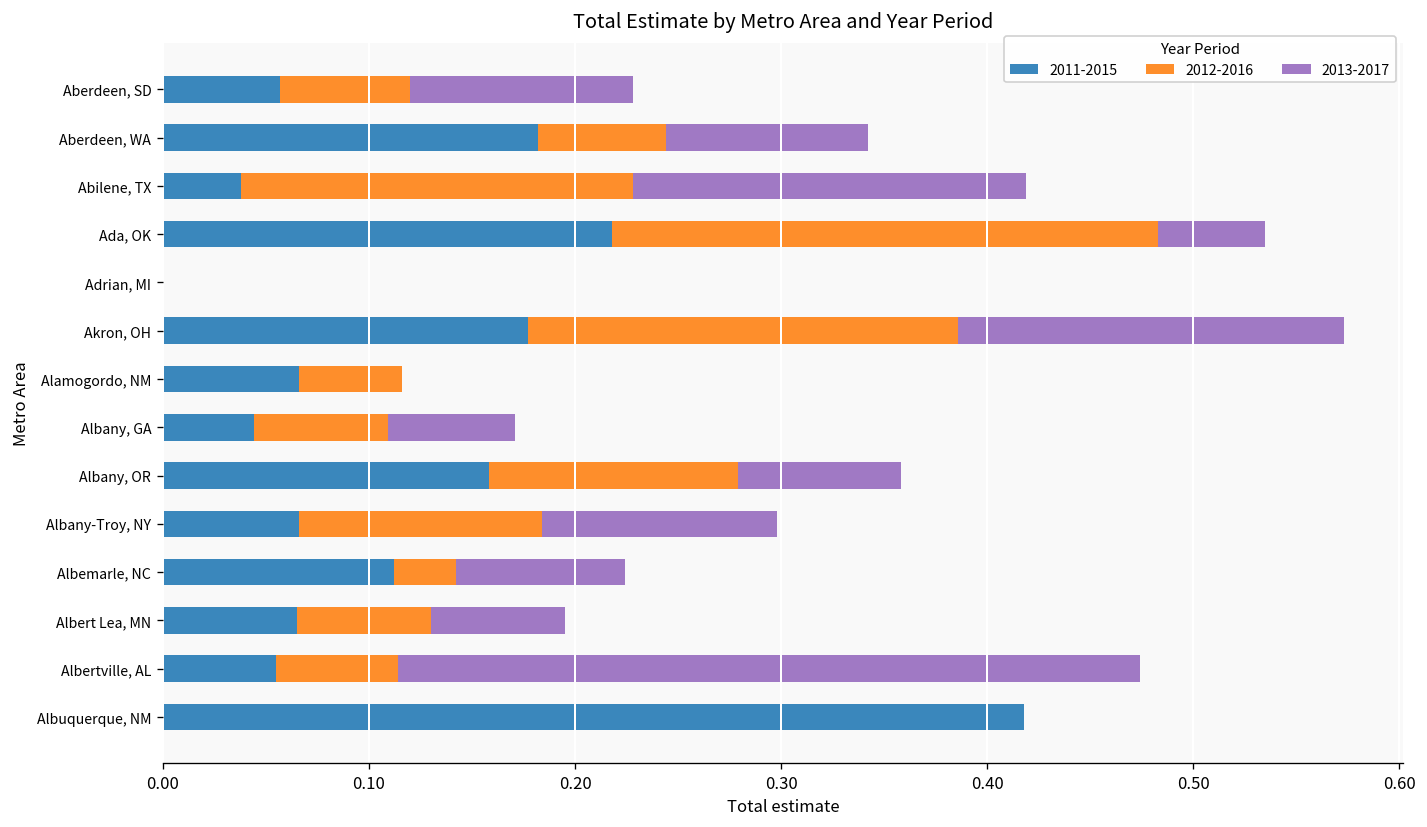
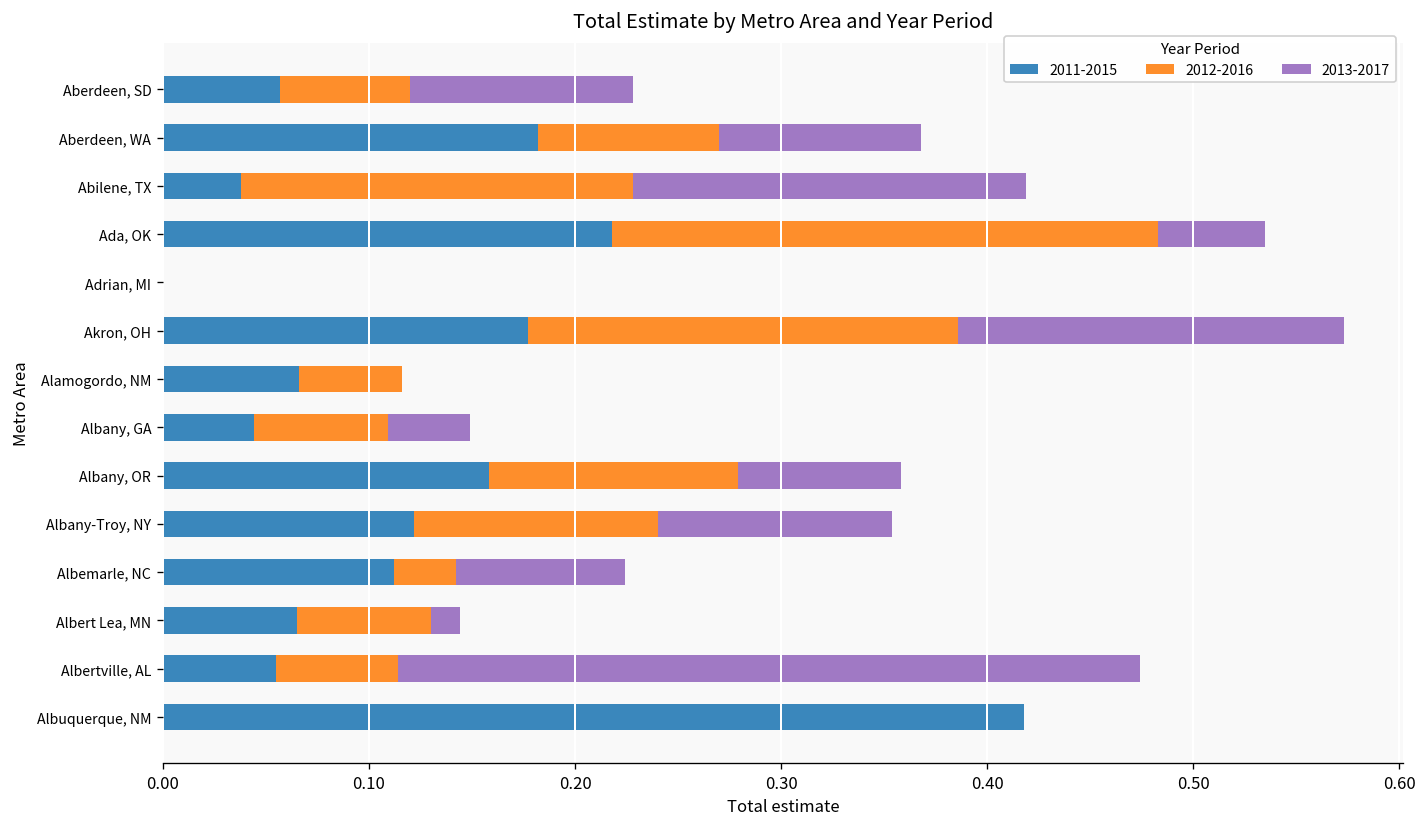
  {
    "2011-2015": {
      "Aberdeen, SD": 0.057,
      "Aberdeen, WA": 0.182,
      "Abilene, TX": 0.038,
      "Ada, OK": 0.218,
      "Adrian, MI": 0.000,
      "Akron, OH": 0.177,
      "Alamogordo, NM": 0.066,
      "Albany, GA": 0.044,
      "Albany, OR": 0.158,
-     "Albany-Troy, NY": 0.066,
+     "Albany-Troy, NY": 0.122,
      "Albemarle, NC": 0.112,
      "Albert Lea, MN": 0.065,
      "Albertville, AL": 0.055,
      "Albuquerque, NM": 0.418
    },
    "2012-2016": {
      "Aberdeen, SD": 0.063,
-     "Aberdeen, WA": 0.062,
+     "Aberdeen, WA": 0.088,
      "Abilene, TX": 0.190,
      "Ada, OK": 0.265,
      "Adrian, MI": 0.000,
      "Akron, OH": 0.209,
      "Alamogordo, NM": 0.050,
      "Albany, GA": 0.065,
      "Albany, OR": 0.121,
      "Albany-Troy, NY": 0.118,
      "Albemarle, NC": 0.030,
      "Albert Lea, MN": 0.065,
      "Albertville, AL": 0.059,
      "Albuquerque, NM": 0.000
    },
    "2013-2017": {
      "Aberdeen, SD": 0.108,
      "Aberdeen, WA": 0.098,
      "Abilene, TX": 0.191,
      "Ada, OK": 0.052,
      "Adrian, MI": 0.000,
      "Akron, OH": 0.187,
      "Alamogordo, NM": 0.000,
-     "Albany, GA": 0.062,
+     "Albany, GA": 0.040,
      "Albany, OR": 0.079,
      "Albany-Troy, NY": 0.114,
      "Albemarle, NC": 0.082,
-     "Albert Lea, MN": 0.065,
+     "Albert Lea, MN": 0.014,
      "Albertville, AL": 0.360,
      "Albuquerque, NM": 0.000
    }
  }
